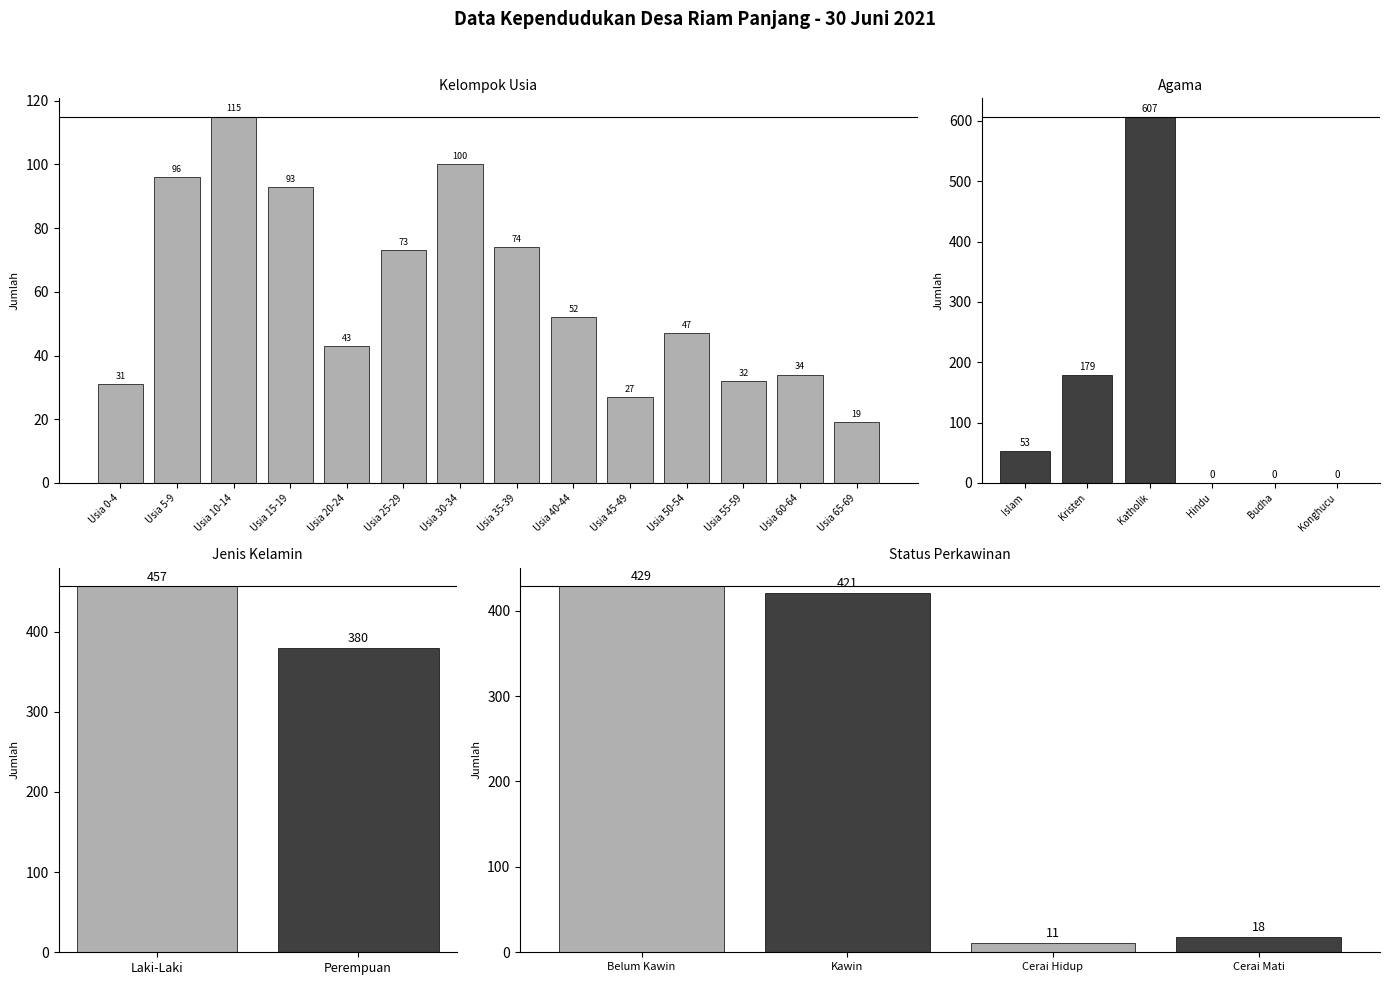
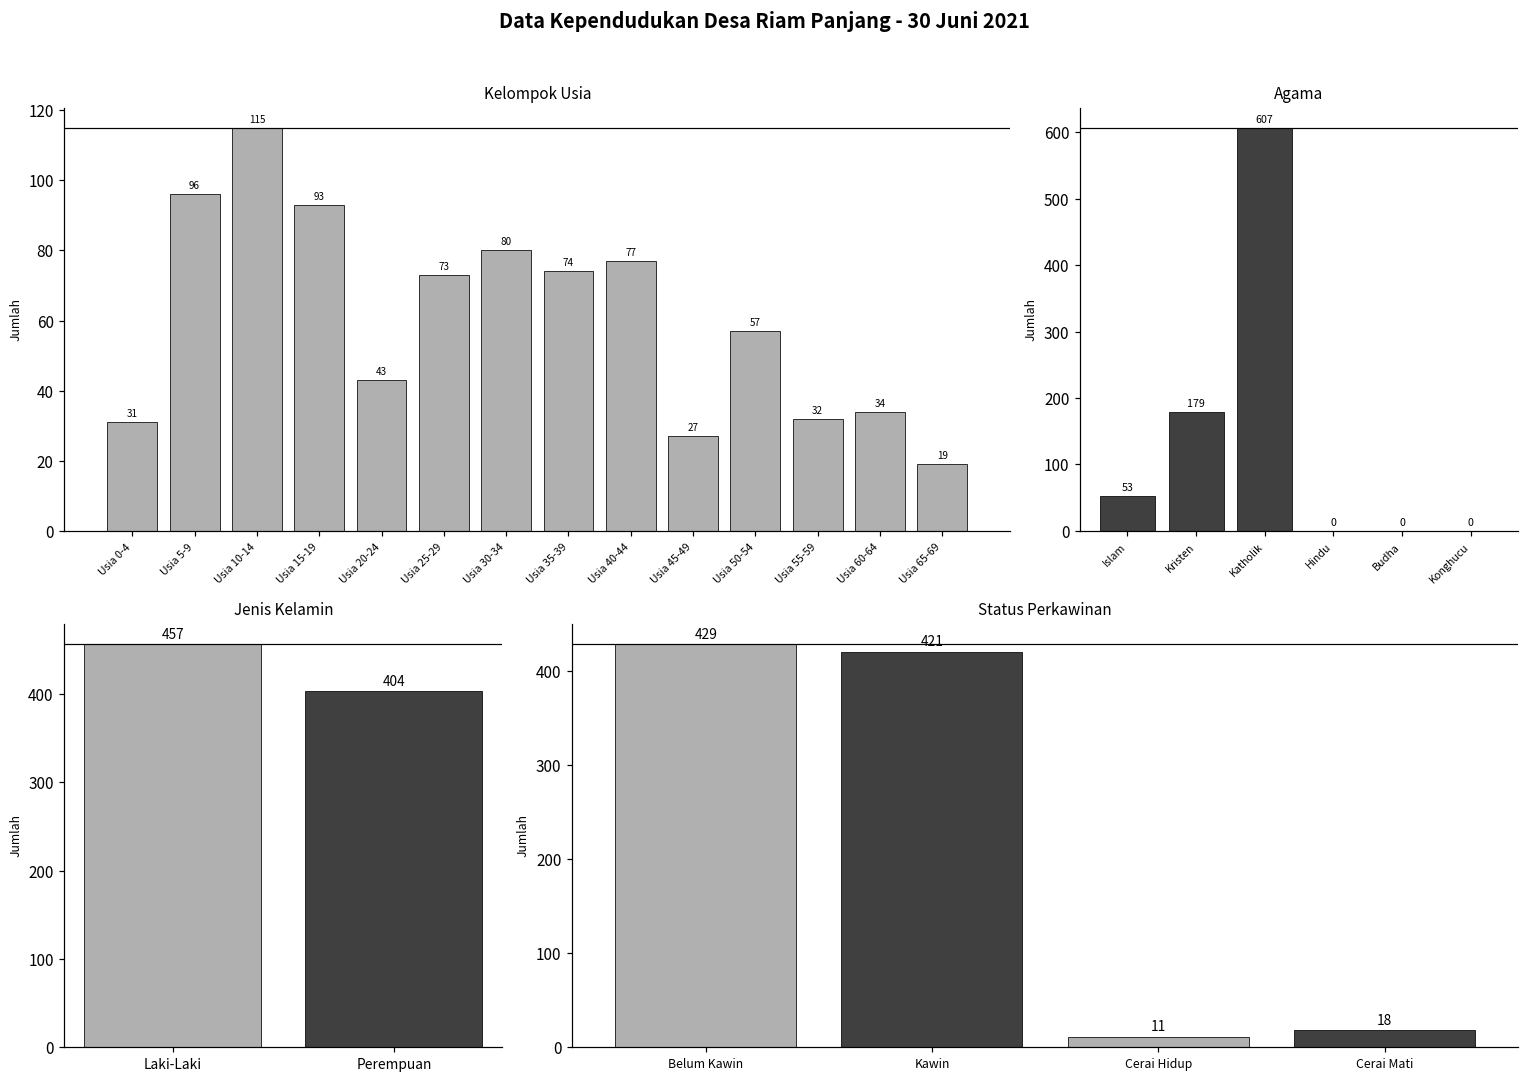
  {
    "Kelompok Usia": {
      "Usia 0-4": 31,
      "Usia 5-9": 96,
      "Usia 10-14": 115,
      "Usia 15-19": 93,
      "Usia 20-24": 43,
      "Usia 25-29": 73,
-     "Usia 30-34": 100,
+     "Usia 30-34": 80,
      "Usia 35-39": 74,
-     "Usia 40-44": 52,
+     "Usia 40-44": 77,
      "Usia 45-49": 27,
-     "Usia 50-54": 47,
+     "Usia 50-54": 57,
      "Usia 55-59": 32,
      "Usia 60-64": 34,
      "Usia 65-69": 19
    },
    "Agama": {
      "Islam": 53,
      "Kristen": 179,
      "Katholik": 607,
      "Hindu": 0,
      "Budha": 0,
      "Konghucu": 0
    },
    "Jenis Kelamin": {
      "Laki-Laki": 457,
-     "Perempuan": 380
+     "Perempuan": 404
    },
    "Status Perkawinan": {
      "Belum Kawin": 429,
      "Kawin": 421,
      "Cerai Hidup": 11,
      "Cerai Mati": 18
    }
  }
